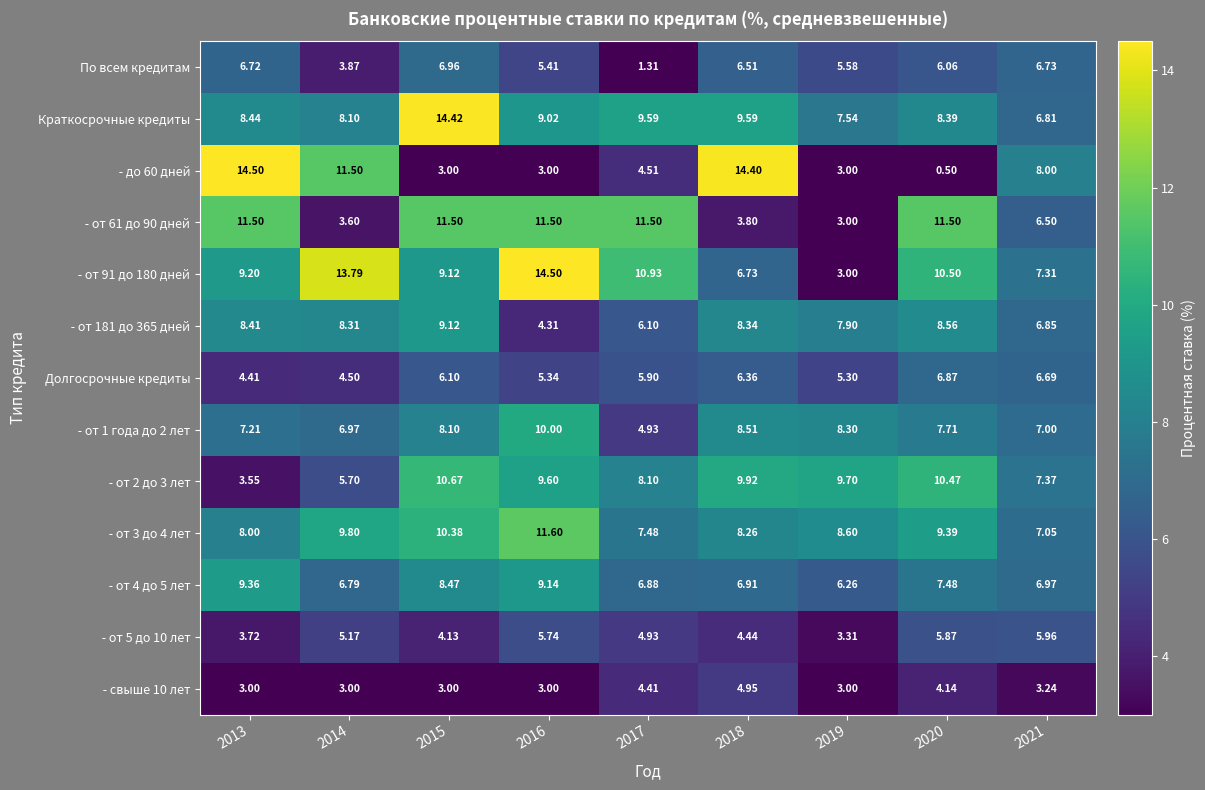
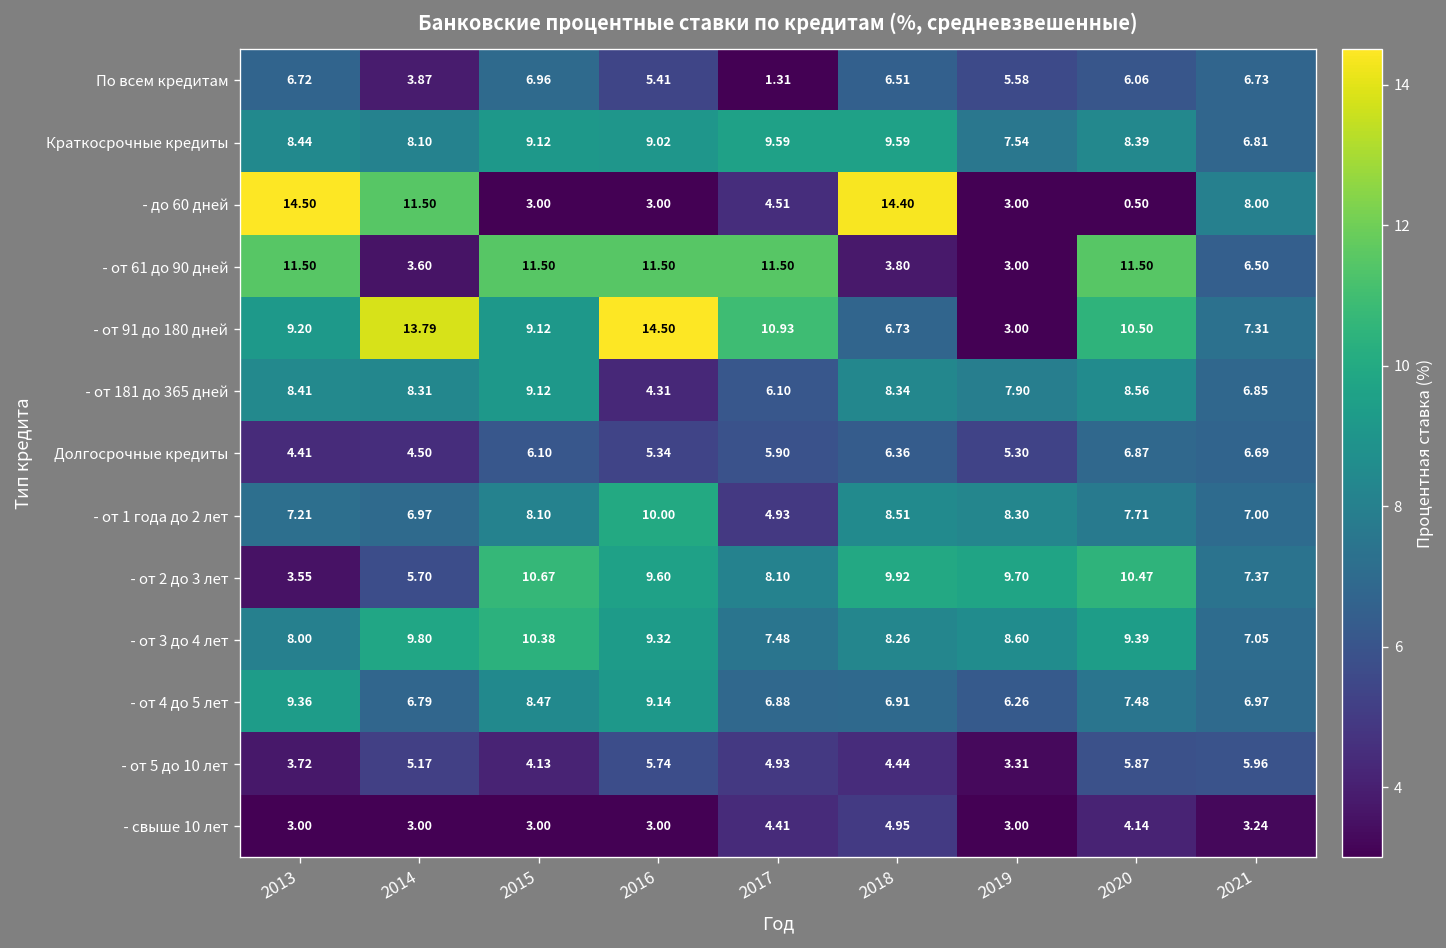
  {
    "По всем кредитам": {
      "2013": 6.72,
      "2014": 3.87,
      "2015": 6.96,
      "2016": 5.41,
      "2017": 1.31,
      "2018": 6.51,
      "2019": 5.58,
      "2020": 6.06,
      "2021": 6.73
    },
    "Краткосрочные кредиты": {
      "2013": 8.44,
      "2014": 8.10,
-     "2015": 14.42,
+     "2015": 9.12,
      "2016": 9.02,
      "2017": 9.59,
      "2018": 9.59,
      "2019": 7.54,
      "2020": 8.39,
      "2021": 6.81
    },
    "- до 60 дней": {
      "2013": 14.50,
      "2014": 11.50,
      "2015": 3.00,
      "2016": 3.00,
      "2017": 4.51,
      "2018": 14.40,
      "2019": 3.00,
      "2020": 0.50,
      "2021": 8.00
    },
    "- от 61 до 90 дней": {
      "2013": 11.50,
      "2014": 3.60,
      "2015": 11.50,
      "2016": 11.50,
      "2017": 11.50,
      "2018": 3.80,
      "2019": 3.00,
      "2020": 11.50,
      "2021": 6.50
    },
    "- от 91 до 180 дней": {
      "2013": 9.20,
      "2014": 13.79,
      "2015": 9.12,
      "2016": 14.50,
      "2017": 10.93,
      "2018": 6.73,
      "2019": 3.00,
      "2020": 10.50,
      "2021": 7.31
    },
    "- от 181 до 365 дней": {
      "2013": 8.41,
      "2014": 8.31,
      "2015": 9.12,
      "2016": 4.31,
      "2017": 6.10,
      "2018": 8.34,
      "2019": 7.90,
      "2020": 8.56,
      "2021": 6.85
    },
    "Долгосрочные кредиты": {
      "2013": 4.41,
      "2014": 4.50,
      "2015": 6.10,
      "2016": 5.34,
      "2017": 5.90,
      "2018": 6.36,
      "2019": 5.30,
      "2020": 6.87,
      "2021": 6.69
    },
    "- от 1 года до 2 лет": {
      "2013": 7.21,
      "2014": 6.97,
      "2015": 8.10,
      "2016": 10.00,
      "2017": 4.93,
      "2018": 8.51,
      "2019": 8.30,
      "2020": 7.71,
      "2021": 7.00
    },
    "- от 2 до 3 лет": {
      "2013": 3.55,
      "2014": 5.70,
      "2015": 10.67,
      "2016": 9.60,
      "2017": 8.10,
      "2018": 9.92,
      "2019": 9.70,
      "2020": 10.47,
      "2021": 7.37
    },
    "- от 3 до 4 лет": {
      "2013": 8.00,
      "2014": 9.80,
      "2015": 10.38,
-     "2016": 11.60,
+     "2016": 9.32,
      "2017": 7.48,
      "2018": 8.26,
      "2019": 8.60,
      "2020": 9.39,
      "2021": 7.05
    },
    "- от 4 до 5 лет": {
      "2013": 9.36,
      "2014": 6.79,
      "2015": 8.47,
      "2016": 9.14,
      "2017": 6.88,
      "2018": 6.91,
      "2019": 6.26,
      "2020": 7.48,
      "2021": 6.97
    },
    "- от 5 до 10 лет": {
      "2013": 3.72,
      "2014": 5.17,
      "2015": 4.13,
      "2016": 5.74,
      "2017": 4.93,
      "2018": 4.44,
      "2019": 3.31,
      "2020": 5.87,
      "2021": 5.96
    },
    "- свыше 10 лет": {
      "2013": 3.00,
      "2014": 3.00,
      "2015": 3.00,
      "2016": 3.00,
      "2017": 4.41,
      "2018": 4.95,
      "2019": 3.00,
      "2020": 4.14,
      "2021": 3.24
    }
  }
